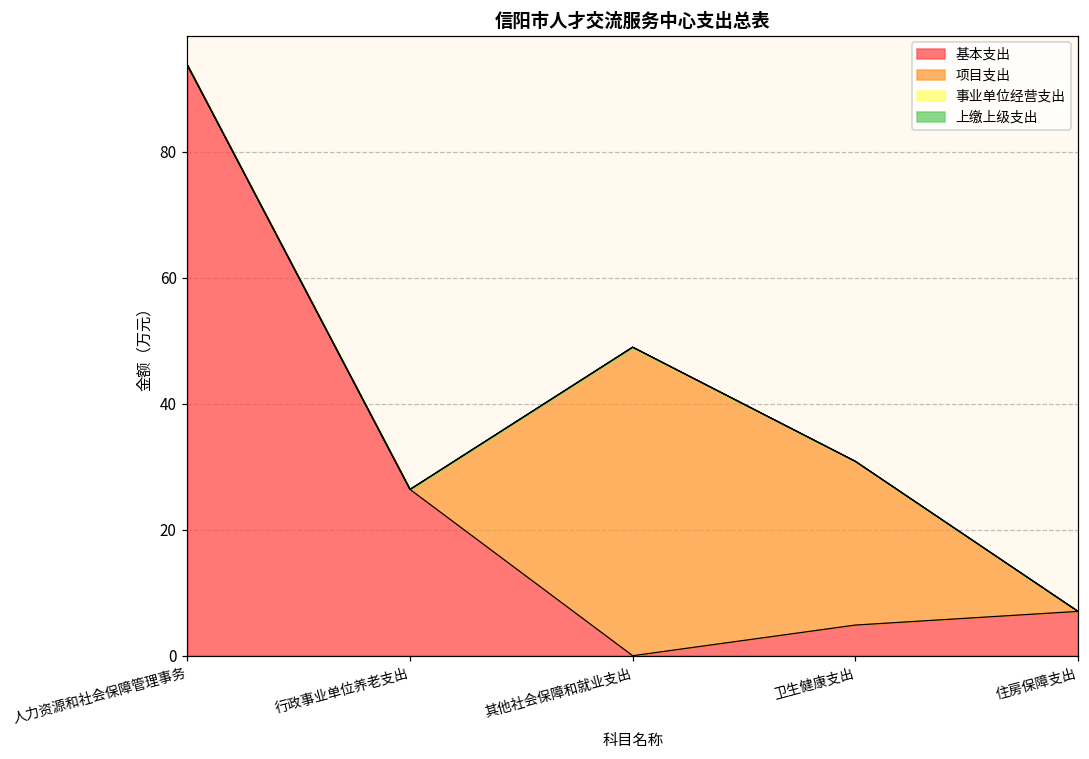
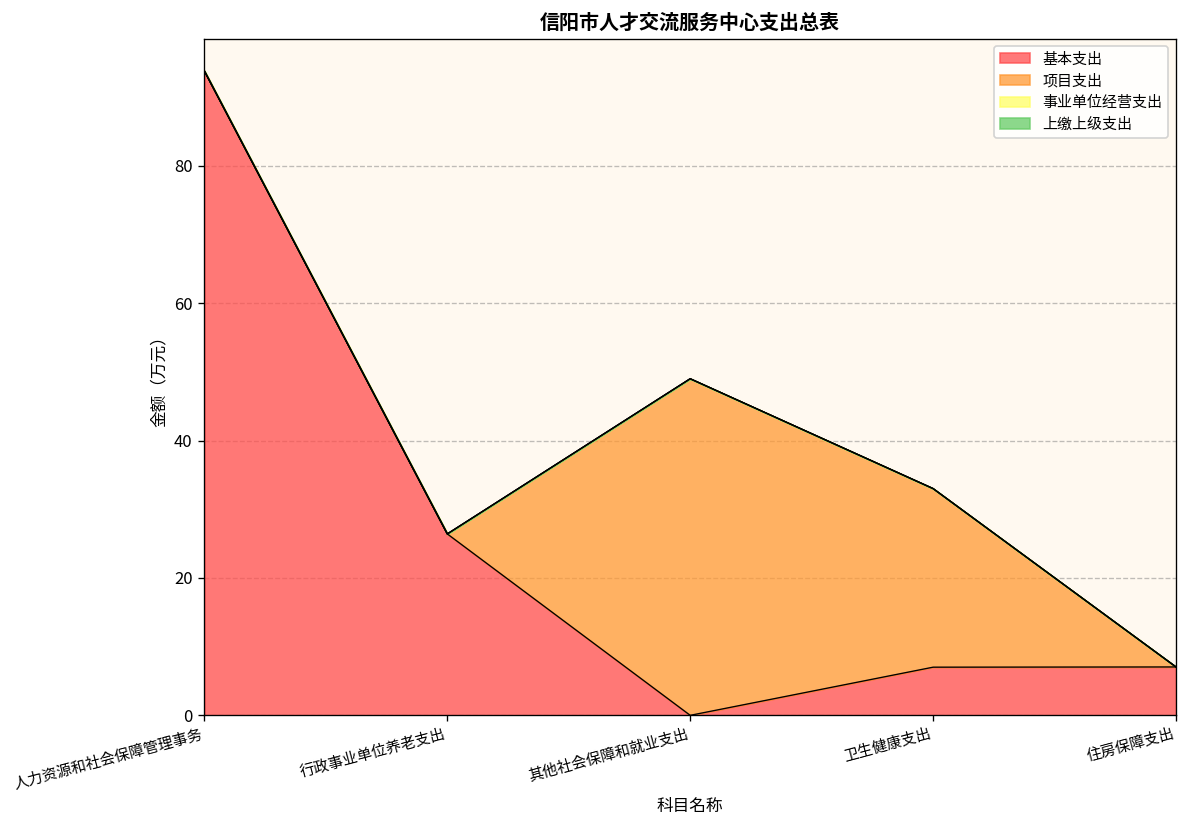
  {
    "基本支出": {
      "其他社会保障和就业支出": 0,
-     "卫生健康支出": 5
+     "卫生健康支出": 7
    }
  }
